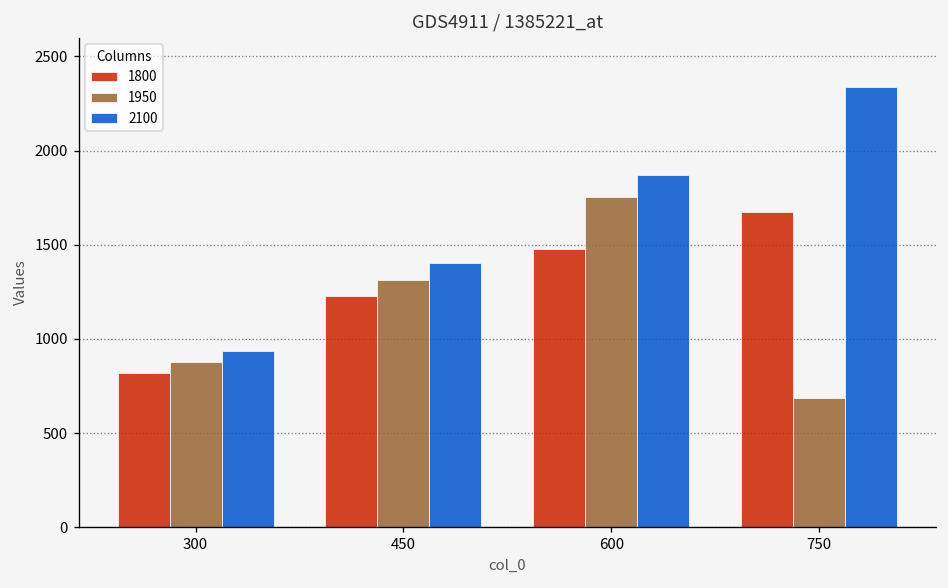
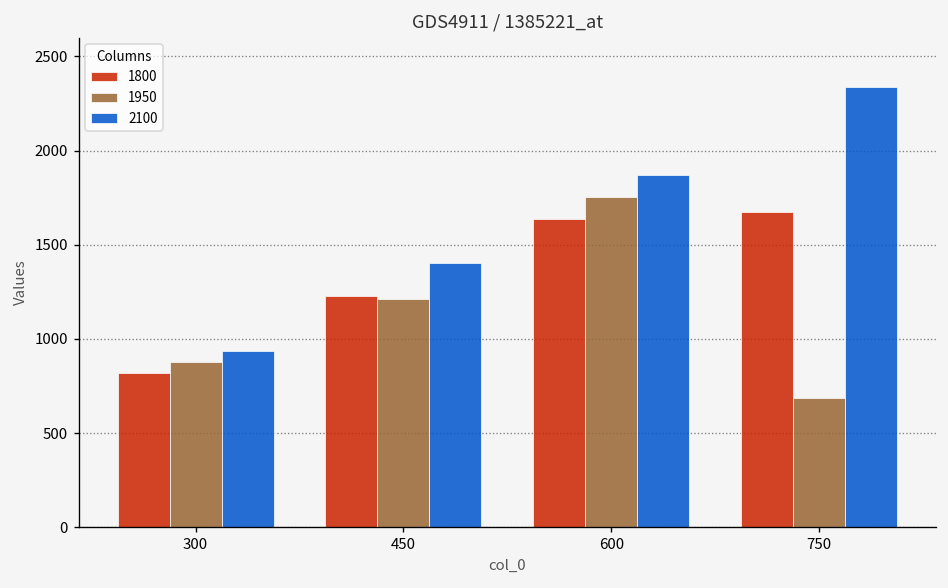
  {
    "1800": {
      "300": 820,
      "450": 1230,
-     "600": 1480,
+     "600": 1640,
      "750": 1670
    },
    "1950": {
      "300": 880,
-     "450": 1320,
+     "450": 1210,
      "600": 1750,
      "750": 680
    },
    "2100": {
      "300": 940,
      "450": 1400,
      "600": 1870,
      "750": 2340
    }
  }
